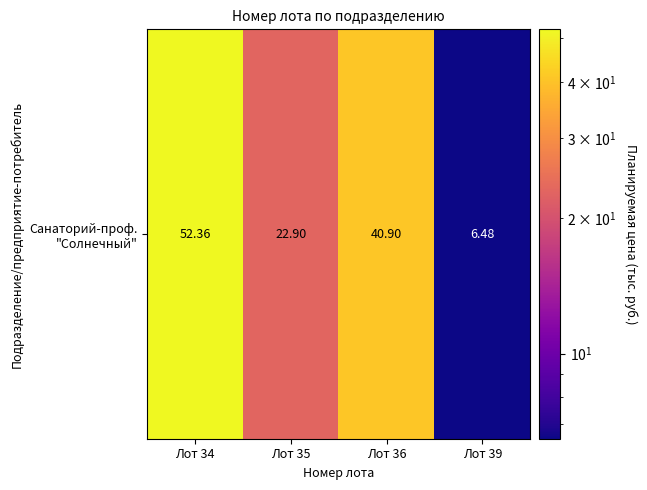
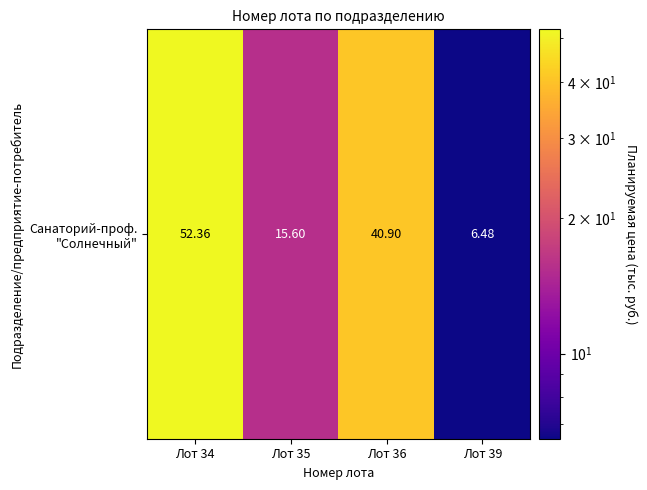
  {
    "Санаторий-проф. \"Солнечный\"": {
      "Лот 34": 52.36,
-     "Лот 35": 22.90,
+     "Лот 35": 15.60,
      "Лот 36": 40.90,
      "Лот 39": 6.48
    }
  }
